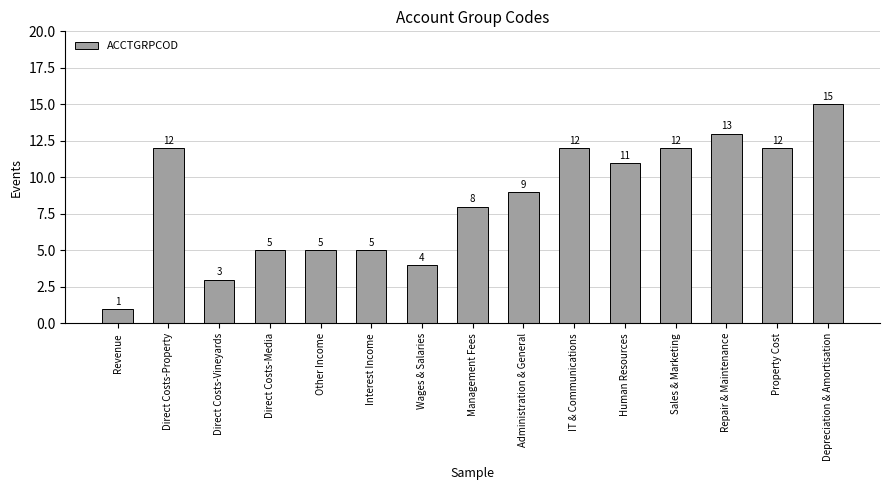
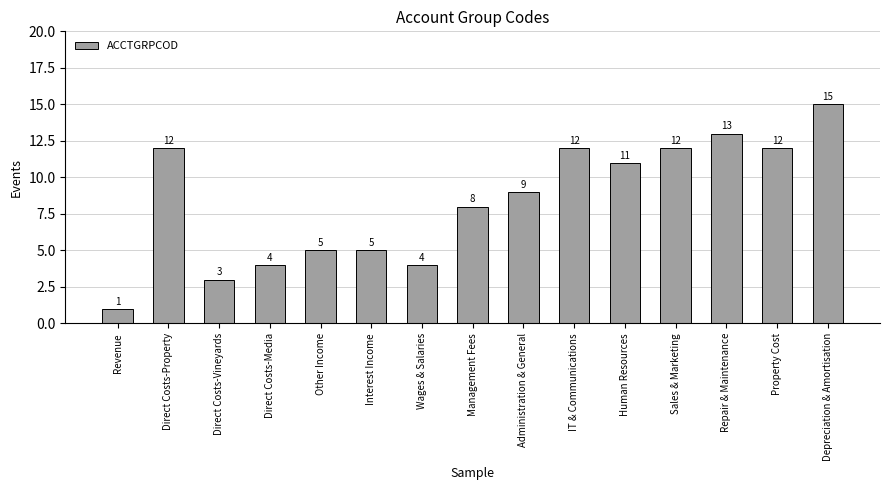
  {
    "Revenue": 1,
    "Direct Costs-Property": 12,
    "Direct Costs-Vineyards": 3,
-   "Direct Costs-Media": 5,
+   "Direct Costs-Media": 4,
    "Other Income": 5,
    "Interest Income": 5,
    "Wages & Salaries": 4,
    "Management Fees": 8,
    "Administration & General": 9,
    "IT & Communications": 12,
    "Human Resources": 11,
    "Sales & Marketing": 12,
    "Repair & Maintenance": 13,
    "Property Cost": 12,
    "Depreciation & Amortisation": 15
  }
